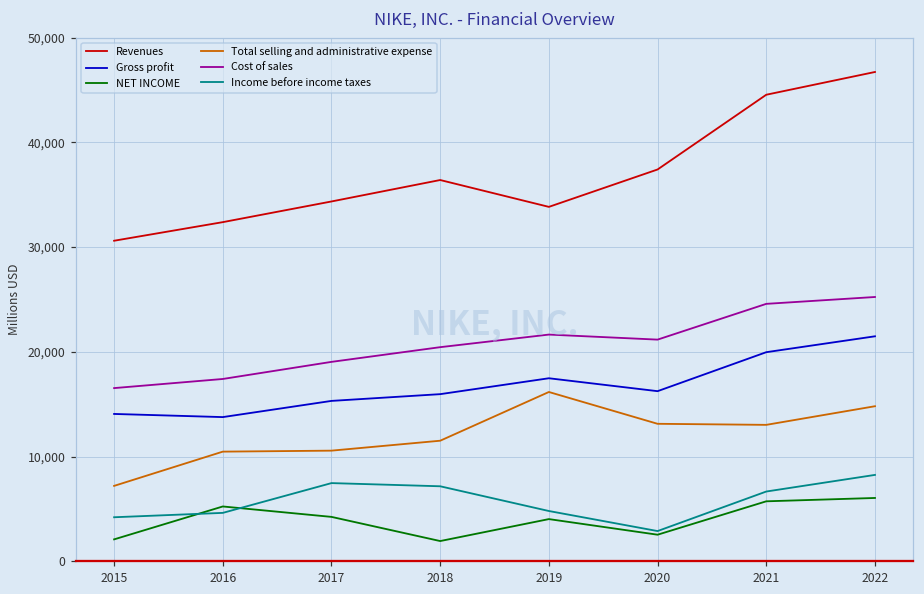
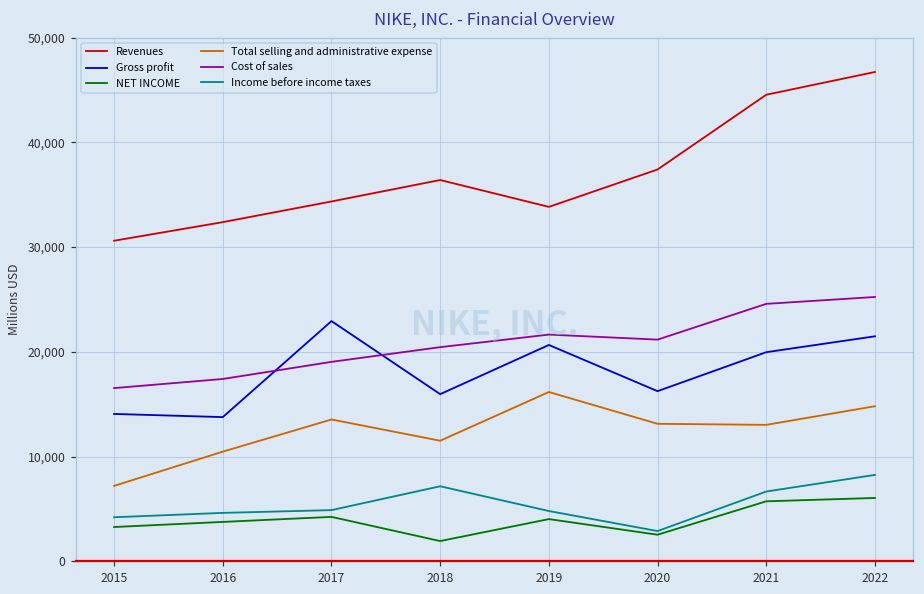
  {
    "Revenues": {
      "2015": "31,000",
      "2016": "32,000",
      "2017": "34,000",
      "2018": "36,000",
      "2019": "34,000",
      "2020": "37,000",
      "2021": "45,000",
      "2022": "47,000"
    },
    "Gross profit": {
      "2015": "14,000",
      "2016": "14,000",
-     "2017": "15,000",
+     "2017": "23,000",
      "2018": "16,000",
-     "2019": "17,000",
+     "2019": "21,000",
      "2020": "16,000",
      "2021": "20,000",
      "2022": "21,000"
    },
    "NET INCOME": {
-     "2015": "2,000",
-     "2016": "5,000",
+     "2015": "3,000",
+     "2016": "4,000",
      "2017": "4,000",
      "2018": "2,000",
      "2019": "4,000",
      "2020": "3,000",
      "2021": "6,000",
      "2022": "6,000"
    },
    "Total selling and administrative expense": {
      "2015": "7,000",
      "2016": "10,000",
-     "2017": "11,000",
+     "2017": "14,000",
      "2018": "12,000",
      "2019": "16,000",
      "2020": "13,000",
      "2021": "13,000",
      "2022": "15,000"
    },
    "Cost of sales": {
      "2015": "17,000",
      "2016": "17,000",
      "2017": "19,000",
      "2018": "20,000",
      "2019": "22,000",
      "2020": "21,000",
      "2021": "25,000",
      "2022": "25,000"
    },
    "Income before income taxes": {
      "2015": "4,000",
      "2016": "5,000",
-     "2017": "7,000",
+     "2017": "5,000",
      "2018": "7,000",
      "2019": "5,000",
      "2020": "3,000",
      "2021": "7,000",
      "2022": "8,000"
    }
  }
